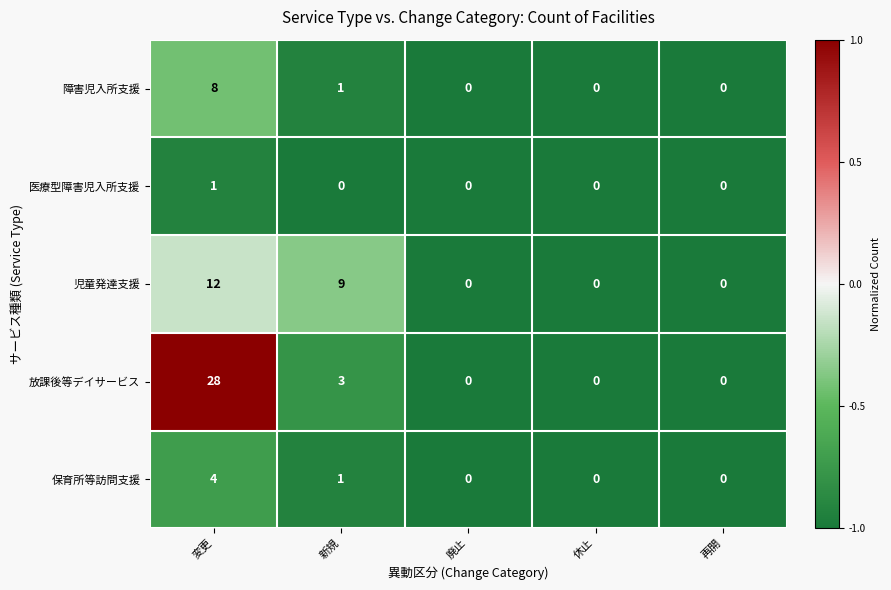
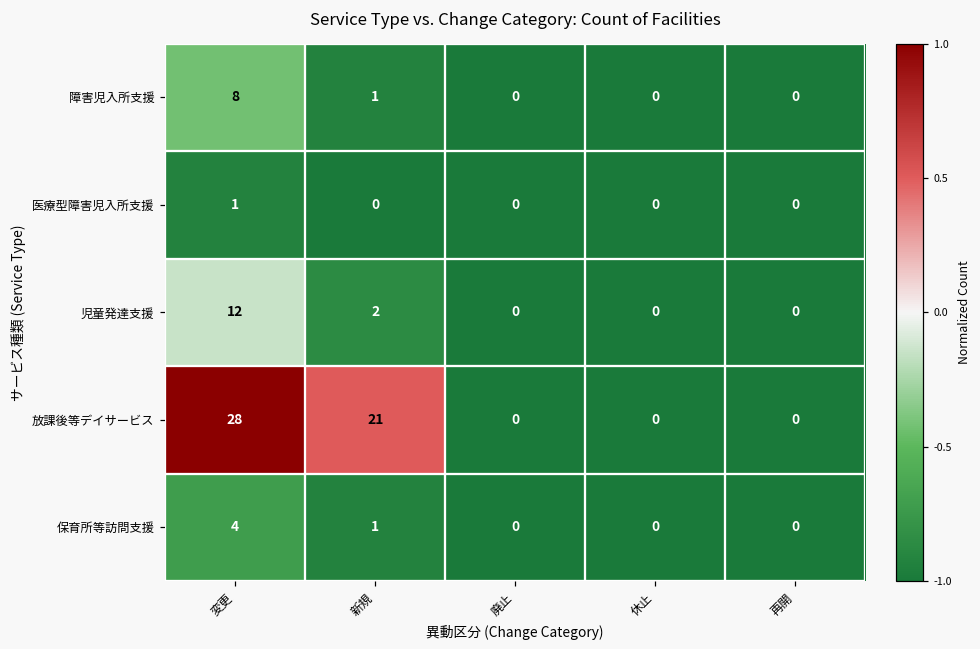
  {
    "障害児入所支援": {
      "変更": 8,
      "新規": 1,
      "廃止": 0,
      "休止": 0,
      "再開": 0
    },
    "医療型障害児入所支援": {
      "変更": 1,
      "新規": 0,
      "廃止": 0,
      "休止": 0,
      "再開": 0
    },
    "児童発達支援": {
      "変更": 12,
-     "新規": 9,
+     "新規": 2,
      "廃止": 0,
      "休止": 0,
      "再開": 0
    },
    "放課後等デイサービス": {
      "変更": 28,
-     "新規": 3,
+     "新規": 21,
      "廃止": 0,
      "休止": 0,
      "再開": 0
    },
    "保育所等訪問支援": {
      "変更": 4,
      "新規": 1,
      "廃止": 0,
      "休止": 0,
      "再開": 0
    }
  }
